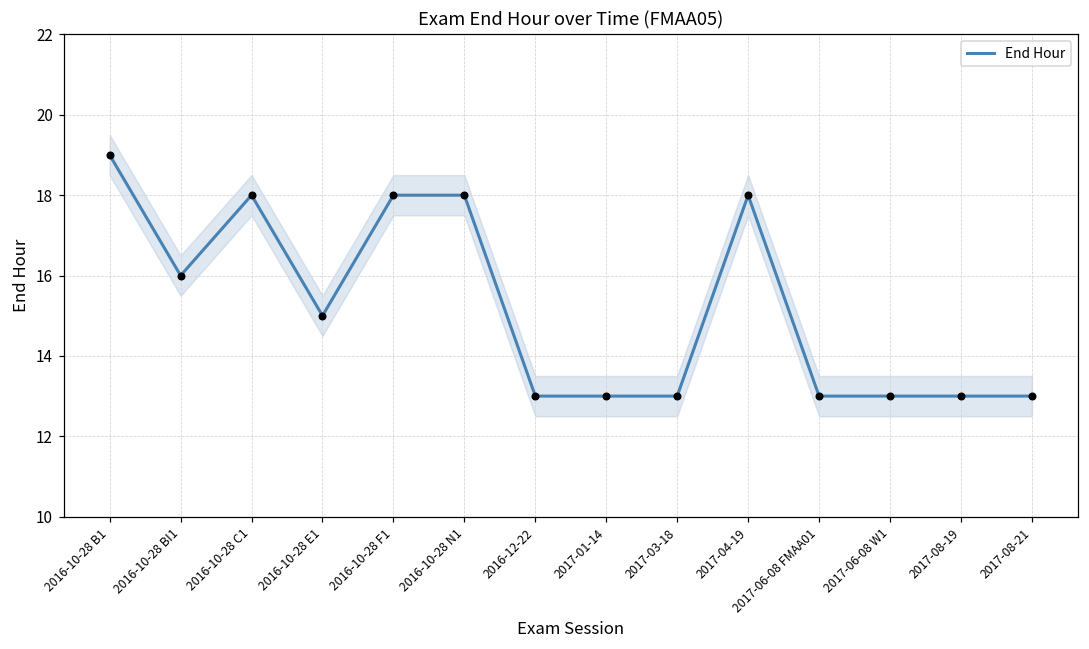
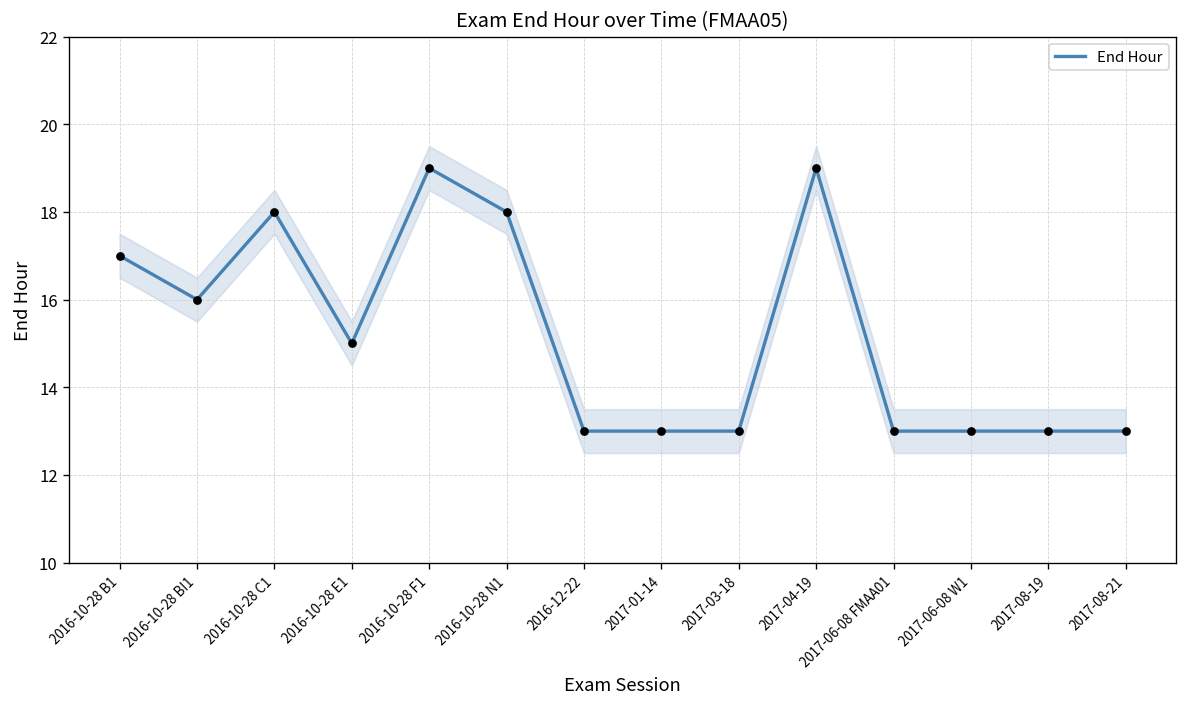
  {
    "End Hour": {
-     "2016-10-28 B1": 19,
+     "2016-10-28 B1": 17,
      "2016-10-28 BI1": 16,
      "2016-10-28 C1": 18,
      "2016-10-28 E1": 15,
-     "2016-10-28 F1": 18,
+     "2016-10-28 F1": 19,
      "2016-10-28 N1": 18,
      "2016-12-22": 13,
      "2017-01-14": 13,
      "2017-03-18": 13,
-     "2017-04-19": 18,
+     "2017-04-19": 19,
      "2017-06-08 FMAA01": 13,
      "2017-06-08 W1": 13,
      "2017-08-19": 13,
      "2017-08-21": 13
    }
  }
